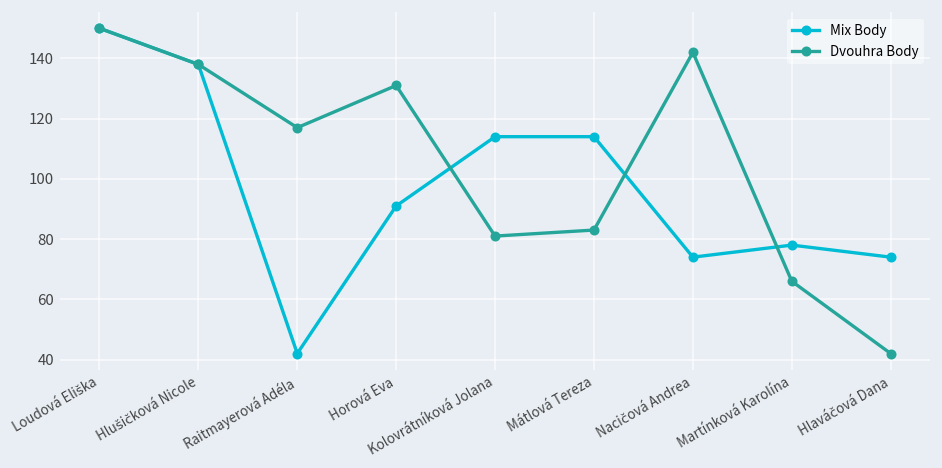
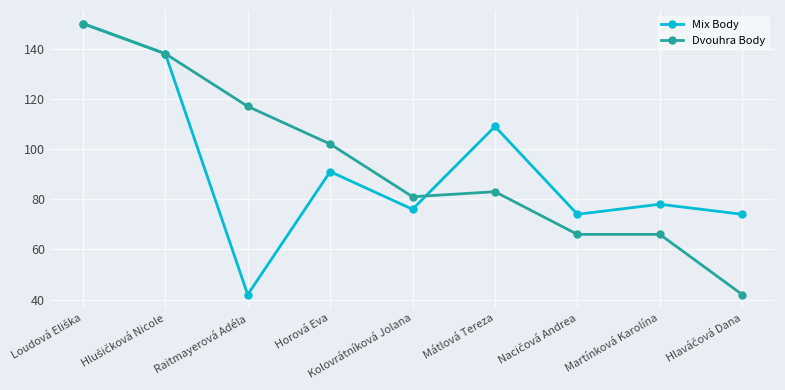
  {
    "Mix Body": {
      "Raitmayerová Adéla": 42,
      "Horová Eva": 91,
-     "Kolovrátníková Jolana": 114,
-     "Mátlová Tereza": 114,
+     "Kolovrátníková Jolana": 76,
+     "Mátlová Tereza": 109,
      "Nacičová Andrea": 74,
      "Martínková Karolína": 78,
      "Hlaváčová Dana": 74
    },
    "Dvouhra Body": {
      "Raitmayerová Adéla": 117,
-     "Horová Eva": 131,
+     "Horová Eva": 102,
      "Kolovrátníková Jolana": 81,
      "Mátlová Tereza": 83,
-     "Nacičová Andrea": 142,
+     "Nacičová Andrea": 66,
      "Martínková Karolína": 66,
      "Hlaváčová Dana": 42
    }
  }
